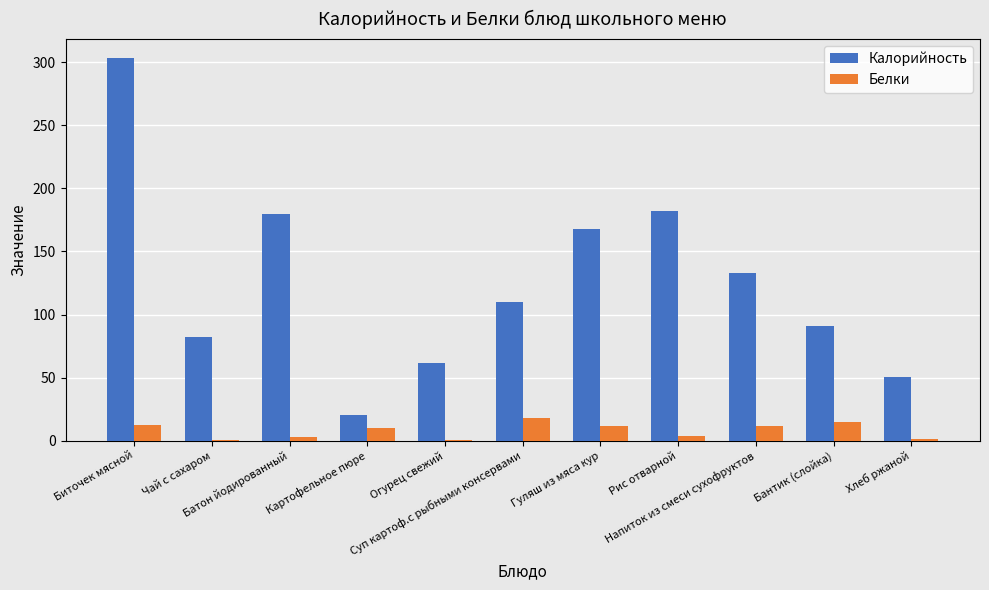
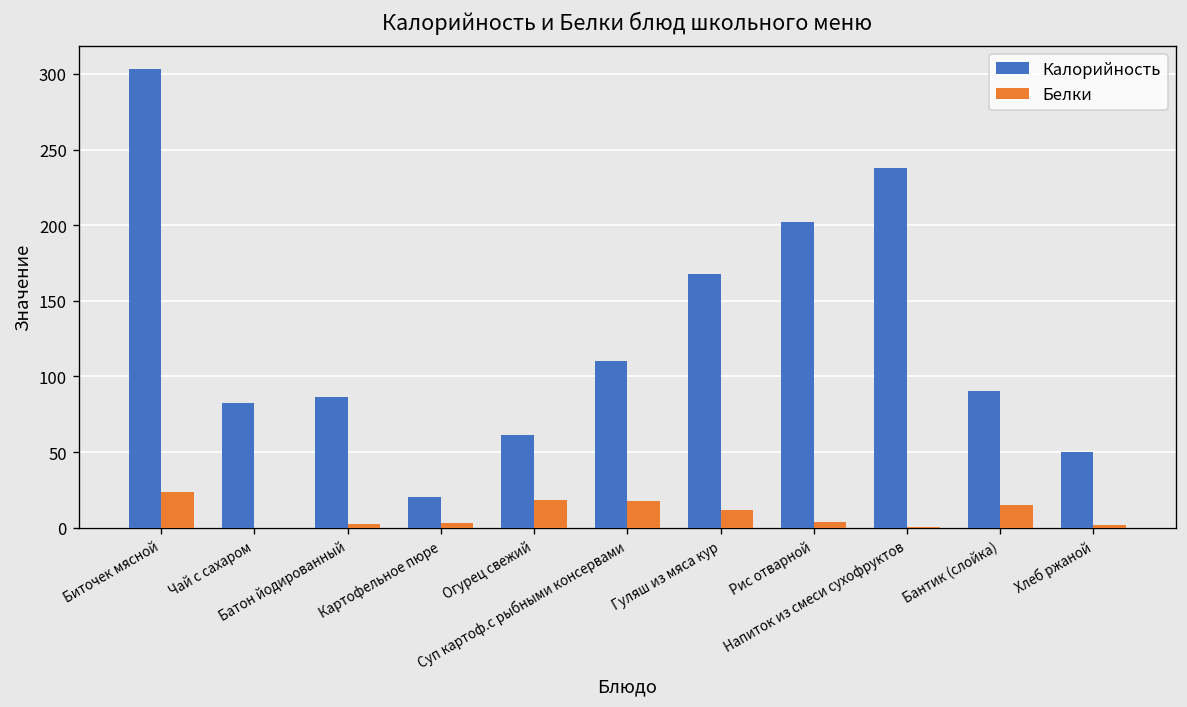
  {
    "Калорийность": {
      "Биточек мясной": 303,
      "Чай с сахаром": 82,
-     "Батон йодированный": 180,
+     "Батон йодированный": 87,
      "Картофельное пюре": 20,
      "Огурец свежий": 61,
      "Суп картоф.с рыбными консервами": 110,
      "Гуляш из мяса кур": 168,
-     "Рис отварной": 182,
-     "Напиток из смеси сухофруктов": 133,
+     "Рис отварной": 202,
+     "Напиток из смеси сухофруктов": 238,
      "Бантик (слойка)": 91,
      "Хлеб ржаной": 50
    },
    "Белки": {
-     "Биточек мясной": 12,
+     "Биточек мясной": 24,
      "Батон йодированный": 3,
-     "Картофельное пюре": 10,
-     "Огурец свежий": 0,
+     "Картофельное пюре": 3,
+     "Огурец свежий": 18,
      "Суп картоф.с рыбными консервами": 18,
      "Гуляш из мяса кур": 11,
      "Рис отварной": 4,
-     "Напиток из смеси сухофруктов": 12,
+     "Напиток из смеси сухофруктов": 1,
      "Бантик (слойка)": 15
    }
  }
